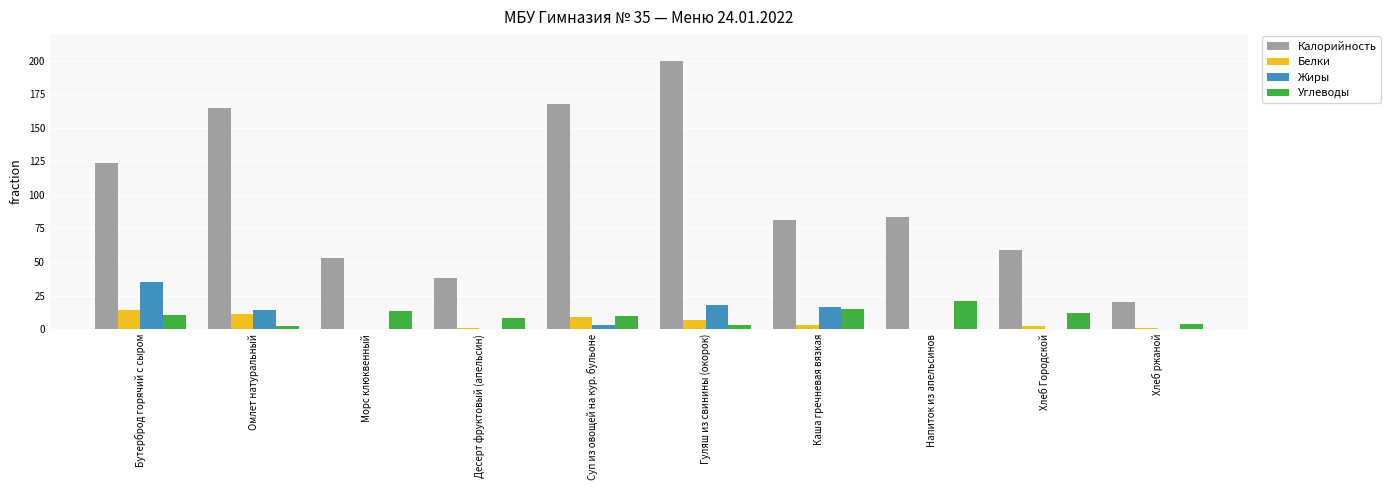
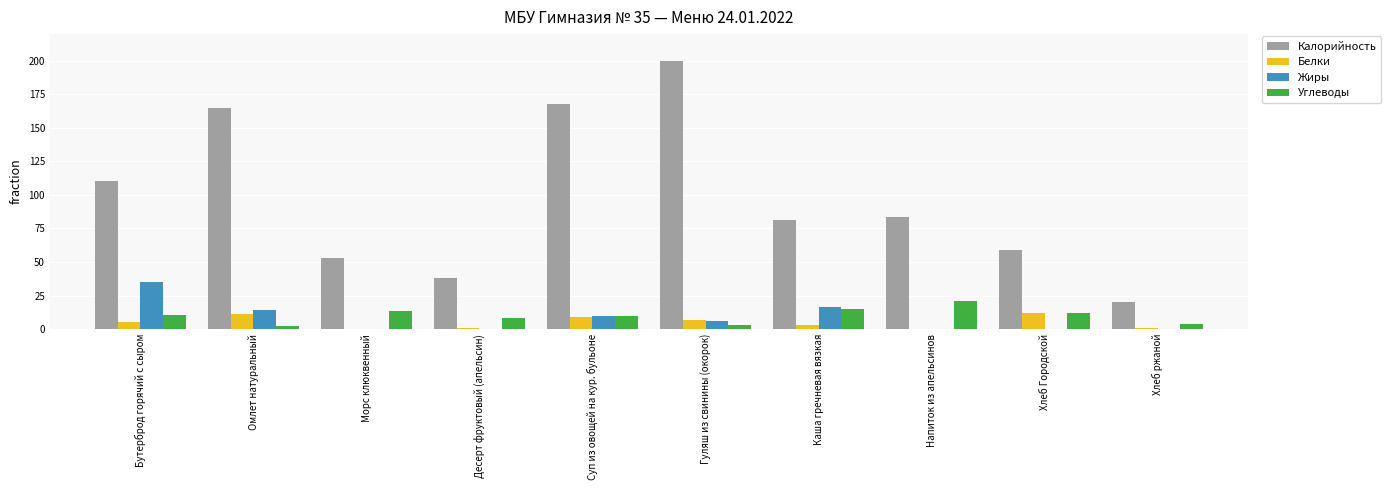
  {
    "Калорийность": {
-     "Бутерброд горячий с сыром": 124,
+     "Бутерброд горячий с сыром": 111,
      "Омлет натуральный": 165,
      "Морс клюквенный": 53,
      "Десерт фруктовый (апельсин)": 38,
      "Суп из овощей на кур. бульоне": 168,
      "Гуляш из свинины (окорок)": 200,
      "Каша гречневая вязкая": 82,
      "Напиток из апельсинов": 83,
      "Хлеб Городской": 59,
      "Хлеб ржаной": 20
    },
    "Белки": {
-     "Бутерброд горячий с сыром": 14,
+     "Бутерброд горячий с сыром": 5,
      "Омлет натуральный": 11,
      "Морс клюквенный": 0,
      "Суп из овощей на кур. бульоне": 9,
      "Гуляш из свинины (окорок)": 7,
      "Каша гречневая вязкая": 3,
-     "Хлеб Городской": 2
+     "Хлеб Городской": 12
    },
    "Жиры": {
      "Бутерброд горячий с сыром": 35,
      "Омлет натуральный": 14,
      "Морс клюквенный": 0,
-     "Суп из овощей на кур. бульоне": 3,
-     "Гуляш из свинины (окорок)": 18,
+     "Суп из овощей на кур. бульоне": 10,
+     "Гуляш из свинины (окорок)": 6,
      "Каша гречневая вязкая": 16
    },
    "Углеводы": {
      "Бутерброд горячий с сыром": 10,
      "Омлет натуральный": 2,
      "Морс клюквенный": 13,
      "Десерт фруктовый (апельсин)": 8,
      "Суп из овощей на кур. бульоне": 9,
      "Гуляш из свинины (окорок)": 3,
      "Каша гречневая вязкая": 15,
      "Напиток из апельсинов": 21,
      "Хлеб Городской": 12,
      "Хлеб ржаной": 4
    }
  }
